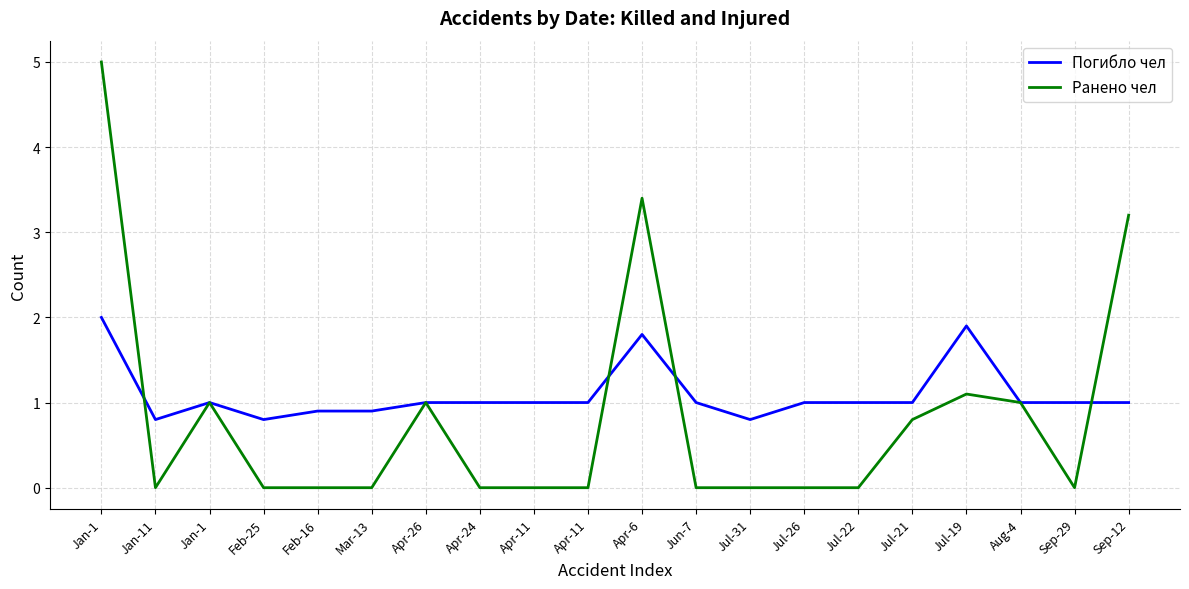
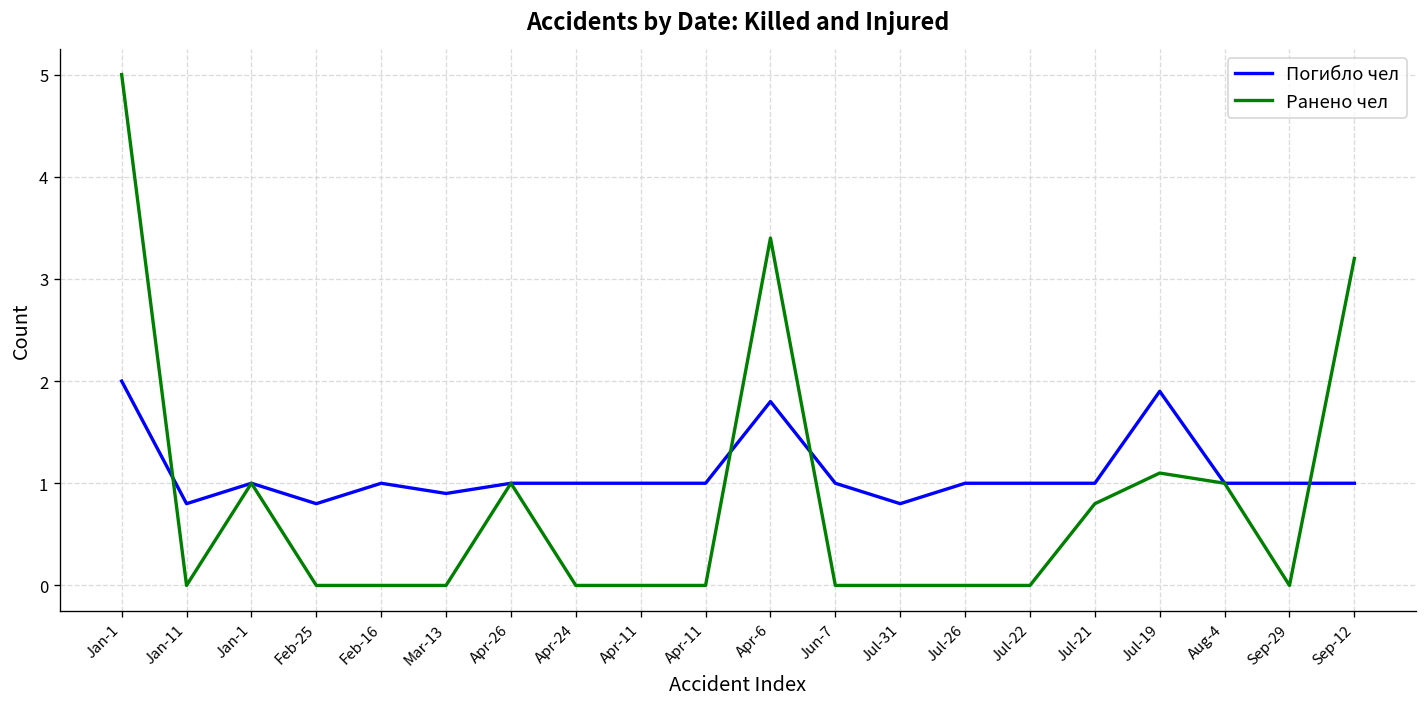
  {
    "Погибло чел": {
      "Jan-11": 0.8,
      "Feb-25": 0.8,
-     "Feb-16": 0.9,
+     "Feb-16": 1.0,
      "Mar-13": 0.9,
      "Apr-24": 1.0,
      "Apr-6": 1.8,
      "Jun-7": 1.0,
      "Jul-31": 0.8,
      "Jul-26": 1.0,
      "Jul-22": 1.0,
      "Jul-21": 1.0,
      "Jul-19": 1.9,
      "Sep-29": 1.0,
      "Sep-12": 1.0
    },
    "Ранено чел": {
      "Jan-11": 0.0,
      "Feb-25": 0.0,
      "Feb-16": 0.0,
      "Mar-13": 0.0,
      "Apr-24": 0.0,
      "Apr-6": 3.4,
      "Jun-7": 0.0,
      "Jul-31": 0.0,
      "Jul-26": 0.0,
      "Jul-22": 0.0,
      "Jul-21": 0.8,
      "Jul-19": 1.1,
      "Sep-29": 0.0,
      "Sep-12": 3.2
    }
  }
